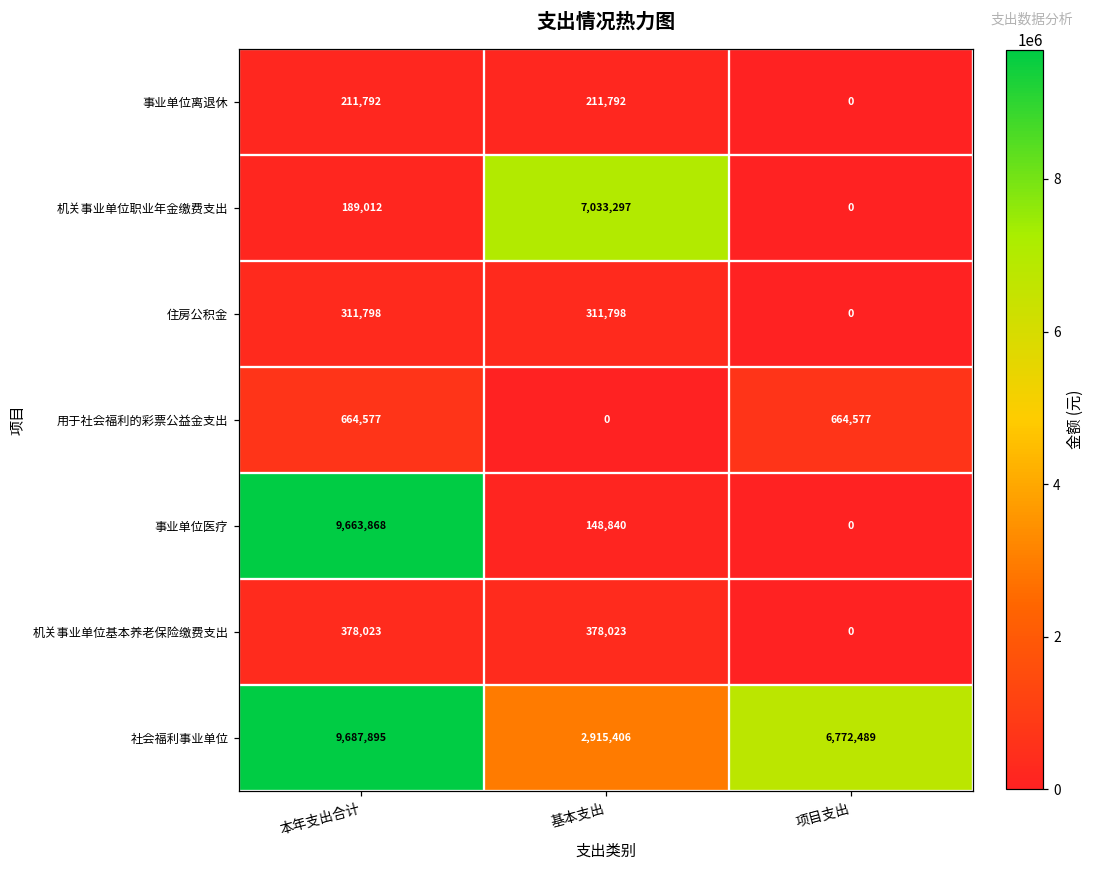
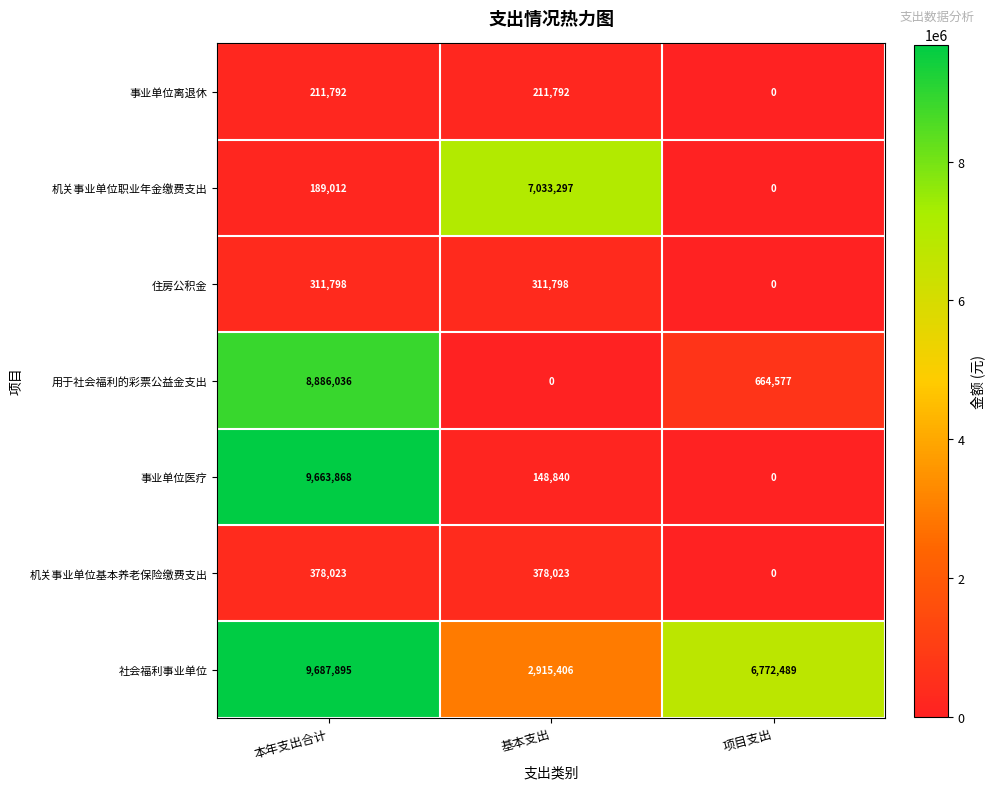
  {
    "事业单位离退休": {
      "本年支出合计": "211,792",
      "基本支出": "211,792",
      "项目支出": "0"
    },
    "机关事业单位职业年金缴费支出": {
      "本年支出合计": "189,012",
      "基本支出": "7,033,297",
      "项目支出": "0"
    },
    "住房公积金": {
      "本年支出合计": "311,798",
      "基本支出": "311,798",
      "项目支出": "0"
    },
    "用于社会福利的彩票公益金支出": {
-     "本年支出合计": "664,577",
+     "本年支出合计": "8,886,036",
      "基本支出": "0",
      "项目支出": "664,577"
    },
    "事业单位医疗": {
      "本年支出合计": "9,663,868",
      "基本支出": "148,840",
      "项目支出": "0"
    },
    "机关事业单位基本养老保险缴费支出": {
      "本年支出合计": "378,023",
      "基本支出": "378,023",
      "项目支出": "0"
    },
    "社会福利事业单位": {
      "本年支出合计": "9,687,895",
      "基本支出": "2,915,406",
      "项目支出": "6,772,489"
    }
  }
